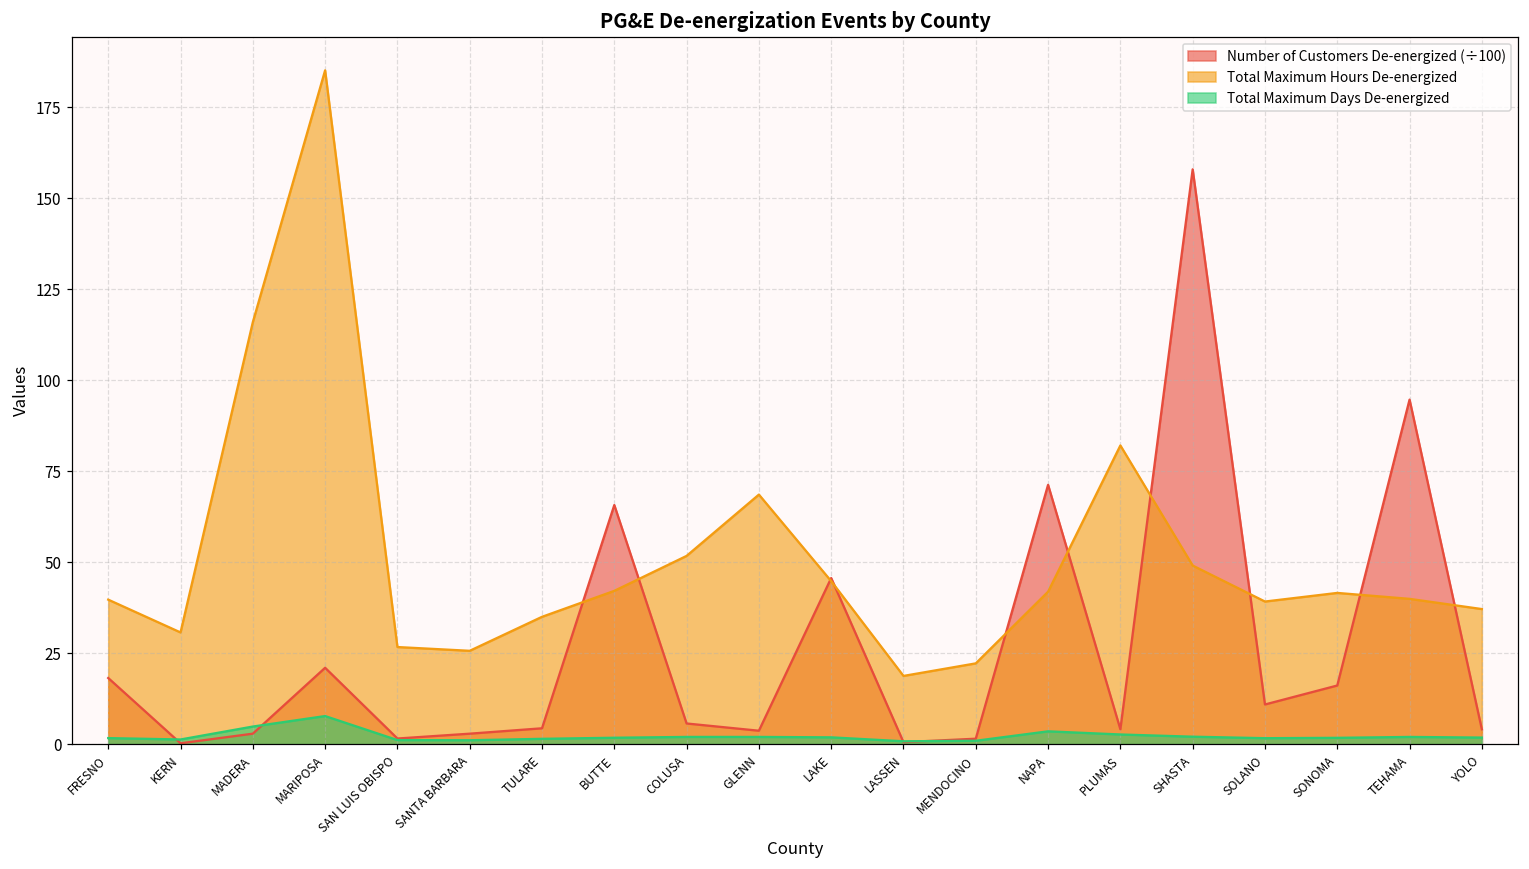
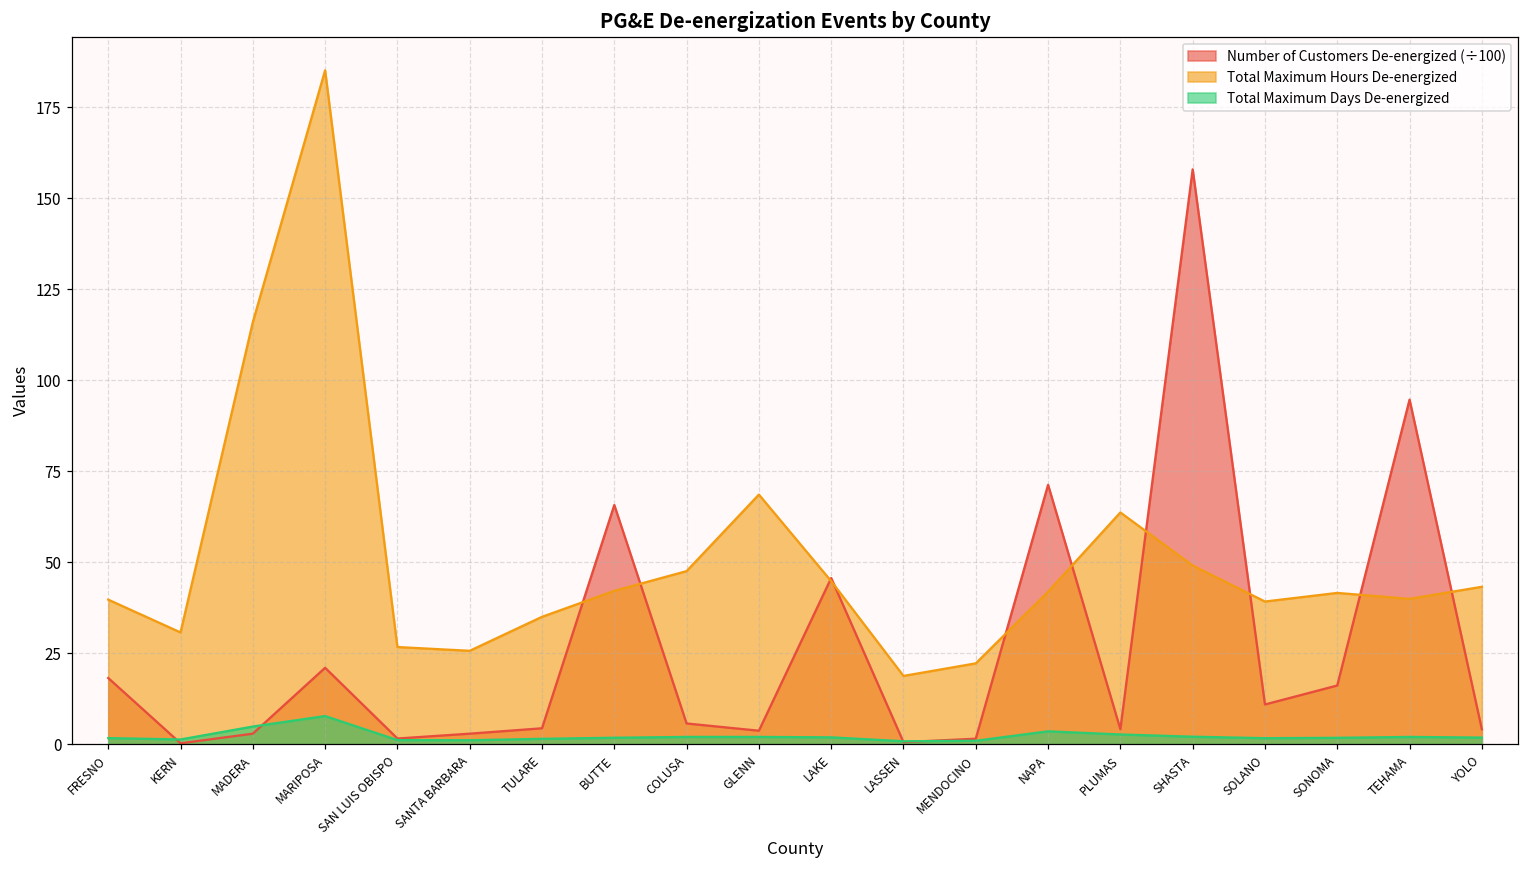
  {
    "Number of Customers De-energized (÷100)": {
      "FRESNO": 18,
      "KERN": 0,
      "MADERA": 3,
      "MARIPOSA": 21,
      "SANTA BARBARA": 3,
      "TULARE": 4,
      "BUTTE": 66,
      "COLUSA": 6,
      "GLENN": 4,
      "LAKE": 46,
      "NAPA": 71,
      "PLUMAS": 4,
      "SHASTA": 158,
      "SOLANO": 11,
      "SONOMA": 16,
      "TEHAMA": 95,
      "YOLO": 4
    },
    "Total Maximum Hours De-energized": {
      "FRESNO": 40,
      "KERN": 31,
      "MADERA": 116,
      "MARIPOSA": 185,
      "SAN LUIS OBISPO": 27,
      "SANTA BARBARA": 26,
      "TULARE": 35,
      "BUTTE": 42,
-     "COLUSA": 52,
+     "COLUSA": 48,
      "GLENN": 69,
      "LAKE": 45,
      "LASSEN": 19,
      "MENDOCINO": 22,
      "NAPA": 42,
-     "PLUMAS": 82,
+     "PLUMAS": 64,
      "SHASTA": 49,
      "SOLANO": 39,
      "SONOMA": 42,
      "TEHAMA": 40,
-     "YOLO": 37
+     "YOLO": 43
    },
    "Total Maximum Days De-energized": {
      "FRESNO": 2,
      "KERN": 1,
      "MADERA": 5,
      "MARIPOSA": 8,
      "SANTA BARBARA": 1,
      "TULARE": 1,
      "BUTTE": 2,
      "COLUSA": 2,
      "GLENN": 2,
      "LAKE": 2,
      "NAPA": 4,
      "PLUMAS": 3,
      "SHASTA": 2,
      "SOLANO": 2,
      "SONOMA": 2,
      "TEHAMA": 2,
      "YOLO": 2
    }
  }
